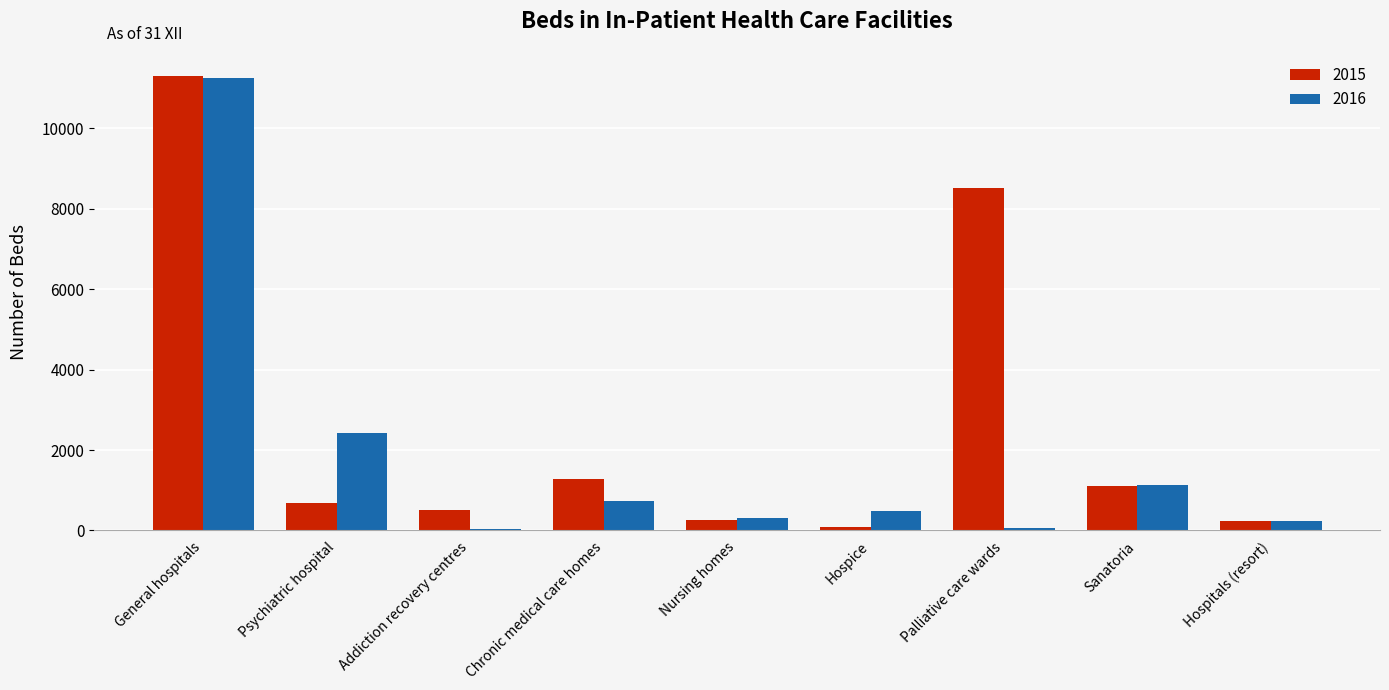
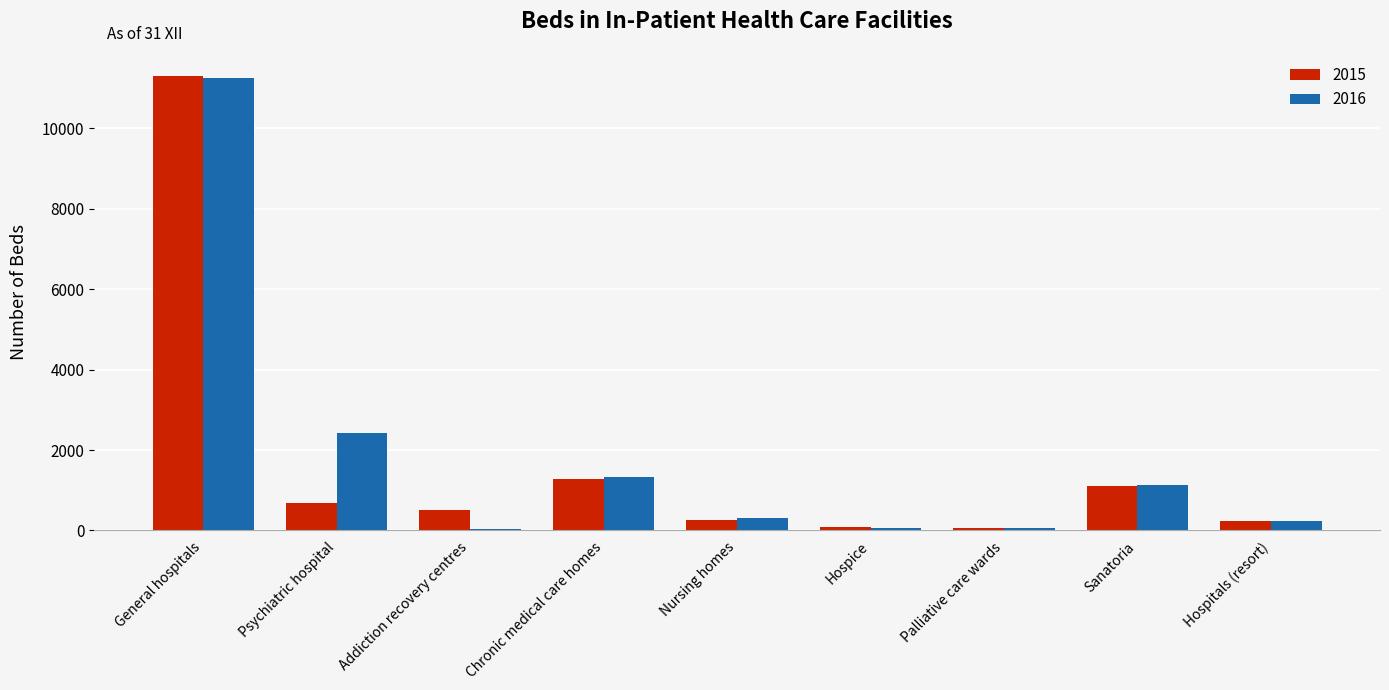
  {
    "2015": {
      "General hospitals": 11300,
      "Psychiatric hospital": 700,
      "Addiction recovery centres": 500,
      "Chronic medical care homes": 1300,
      "Nursing homes": 300,
      "Hospice": 100,
-     "Palliative care wards": 8500,
+     "Palliative care wards": 100,
      "Sanatoria": 1100,
      "Hospitals (resort)": 200
    },
    "2016": {
      "General hospitals": 11300,
      "Psychiatric hospital": 2400,
-     "Chronic medical care homes": 700,
+     "Chronic medical care homes": 1300,
      "Nursing homes": 300,
-     "Hospice": 500,
+     "Hospice": 100,
      "Palliative care wards": 100,
      "Sanatoria": 1100,
      "Hospitals (resort)": 200
    }
  }
